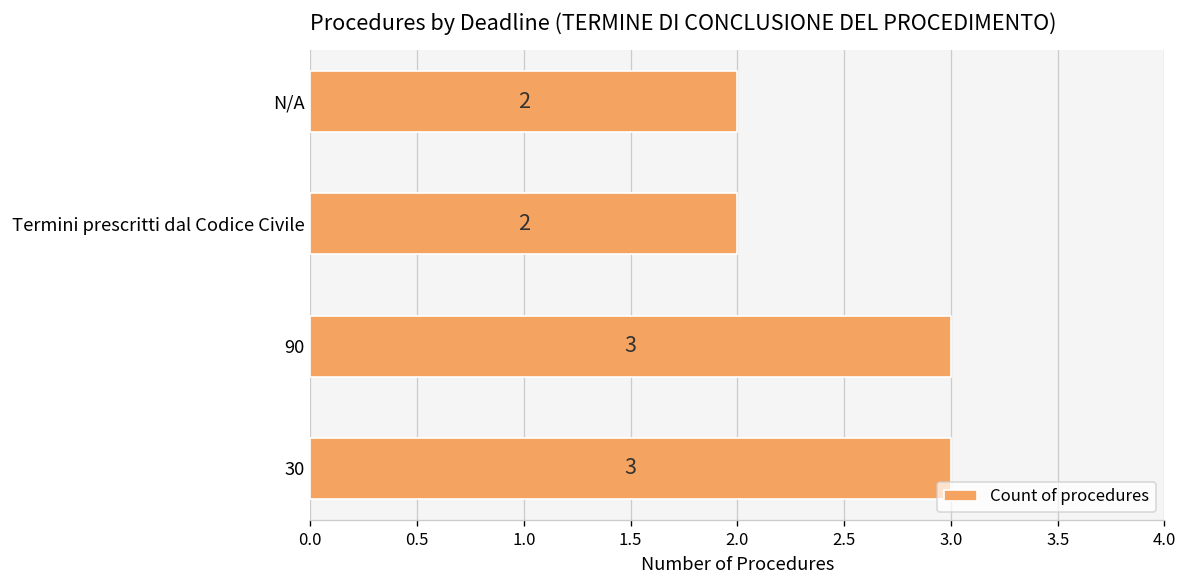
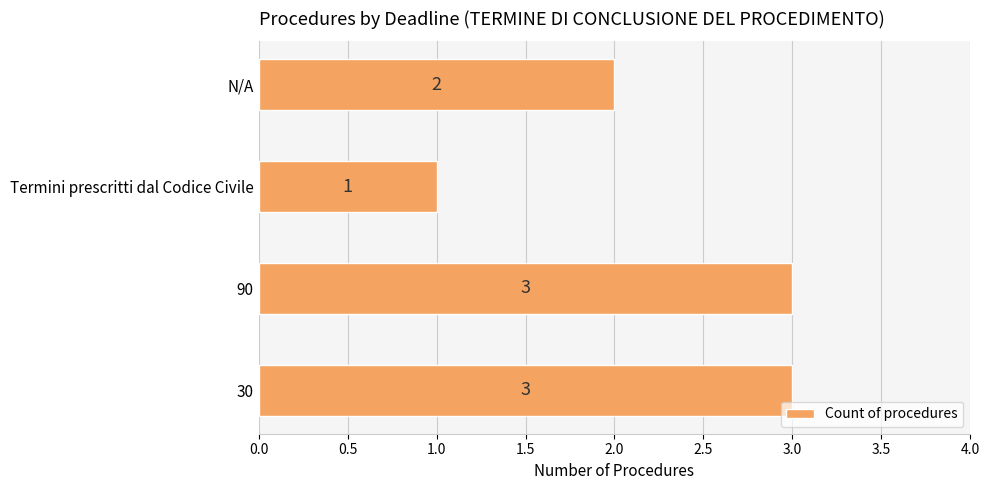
  {
    "N/A": 2,
-   "Termini prescritti dal Codice Civile": 2,
+   "Termini prescritti dal Codice Civile": 1,
    "90": 3,
    "30": 3
  }
